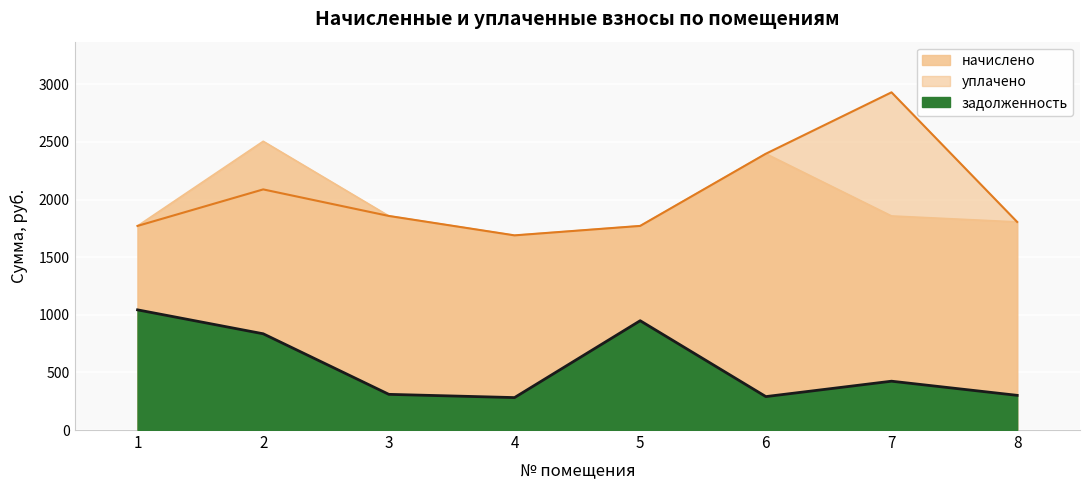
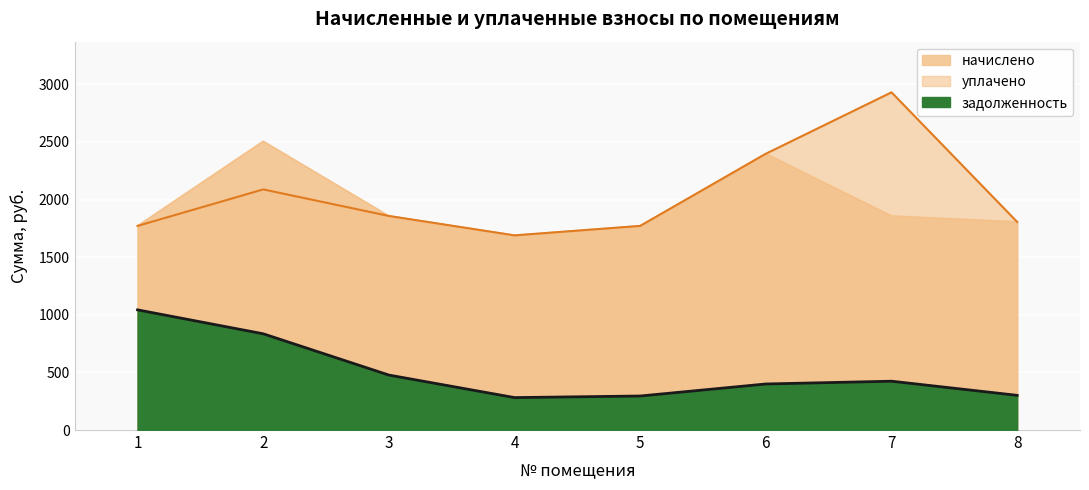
  {
    "задолженность": {
      "1": 1040,
      "2": 840,
-     "3": 310,
+     "3": 480,
      "4": 280,
-     "5": 950,
-     "6": 290,
+     "5": 300,
+     "6": 400,
      "7": 420,
      "8": 300
    }
  }
